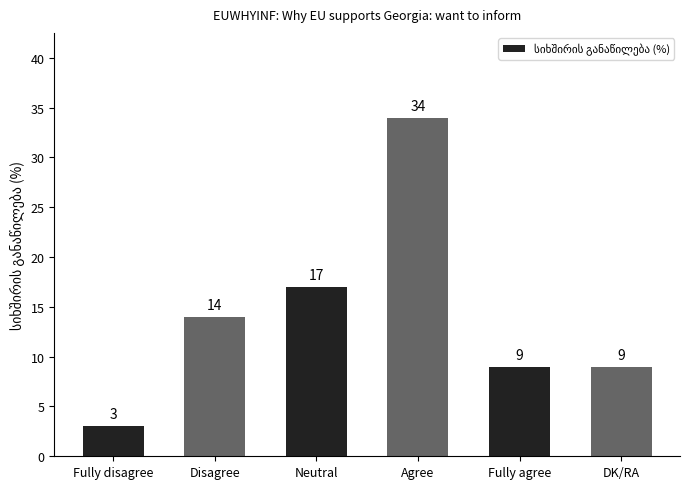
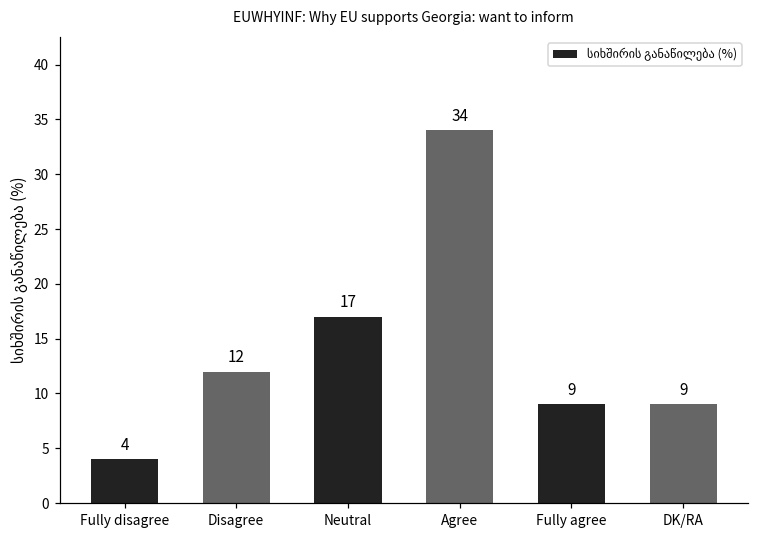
  {
-   "Fully disagree": 3,
-   "Disagree": 14,
+   "Fully disagree": 4,
+   "Disagree": 12,
    "Neutral": 17,
    "Agree": 34,
    "Fully agree": 9,
    "DK/RA": 9
  }
